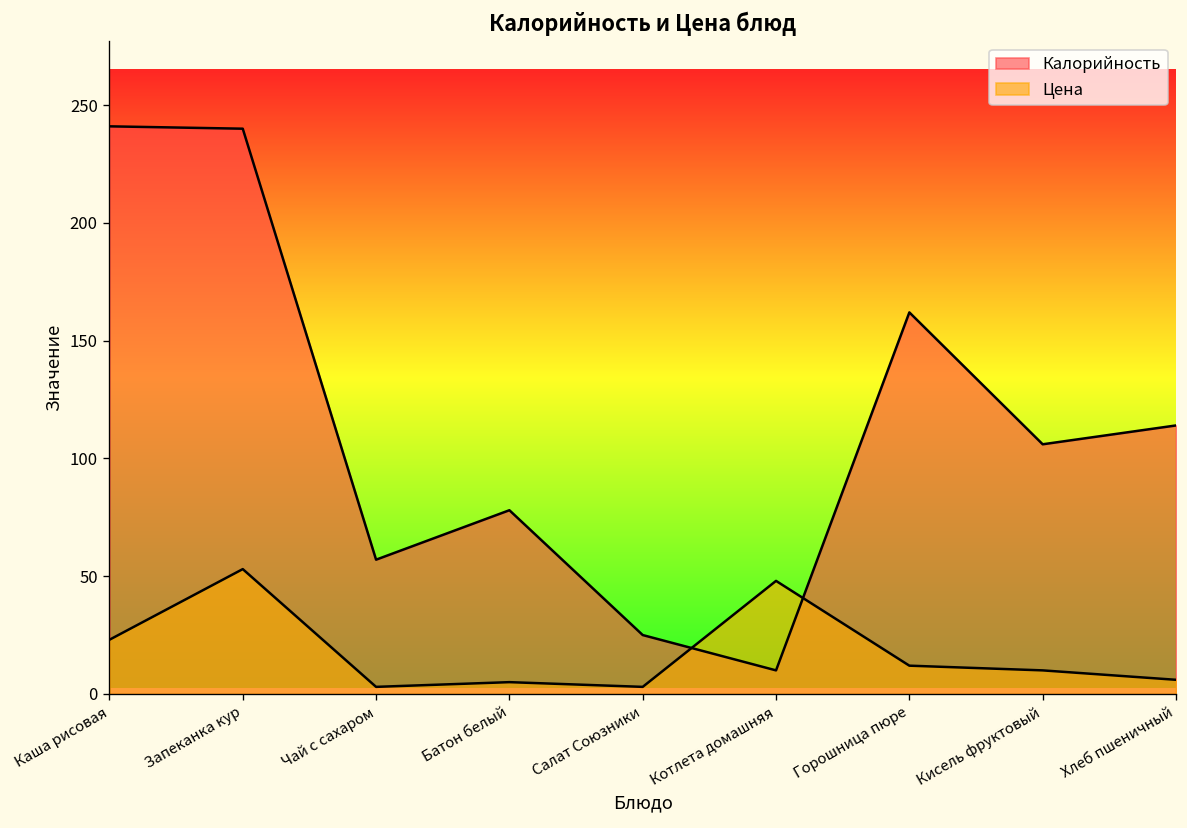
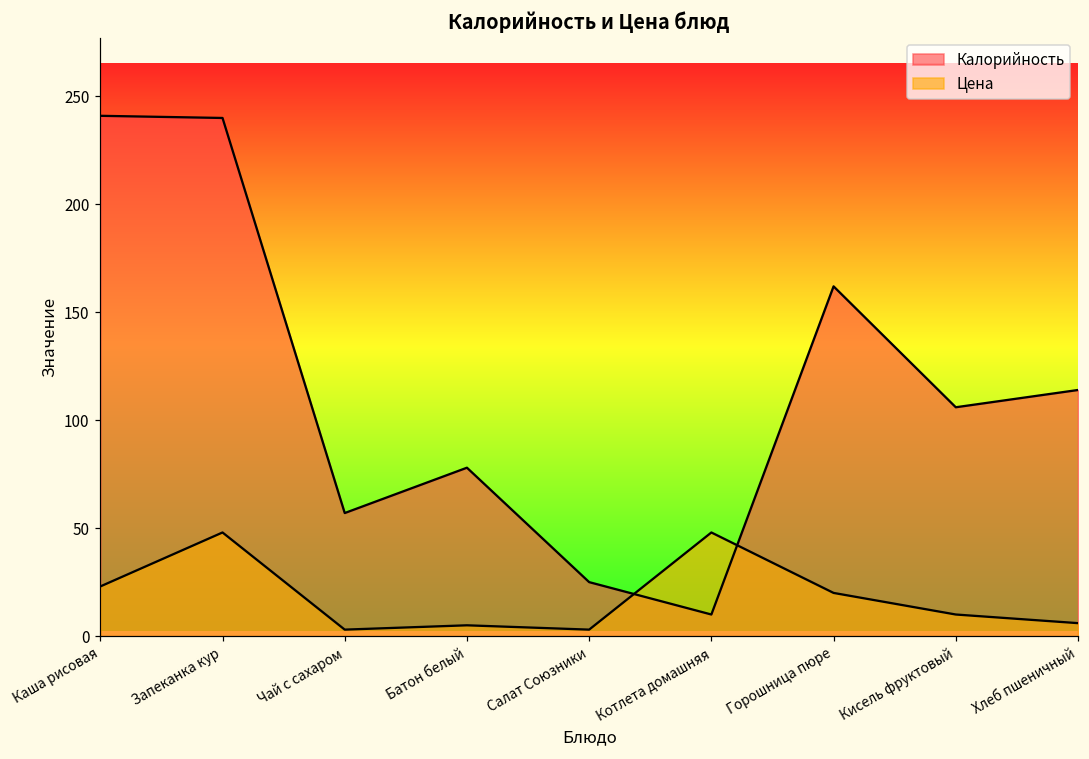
  {
    "Калорийность": {
      "Каша рисовая": 241,
      "Запеканка кур": 240,
      "Чай с сахаром": 57,
      "Батон белый": 78,
      "Салат Союзники": 25,
      "Котлета домашняя": 10,
      "Горошница пюре": 162,
      "Кисель фруктовый": 106,
      "Хлеб пшеничный": 114
    },
    "Цена": {
      "Каша рисовая": 23,
-     "Запеканка кур": 53,
+     "Запеканка кур": 48,
      "Чай с сахаром": 3,
      "Батон белый": 5,
      "Салат Союзники": 3,
      "Котлета домашняя": 48,
-     "Горошница пюре": 12,
+     "Горошница пюре": 20,
      "Кисель фруктовый": 10,
      "Хлеб пшеничный": 6
    }
  }
